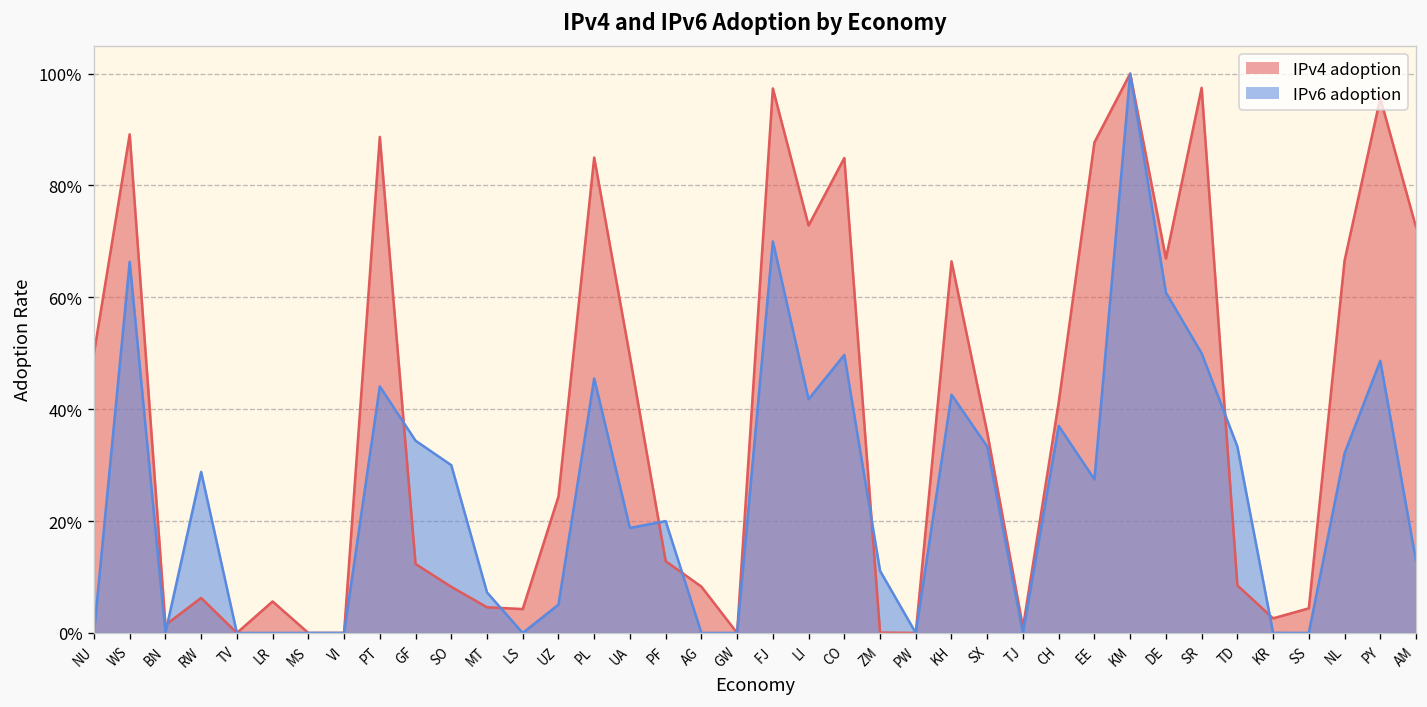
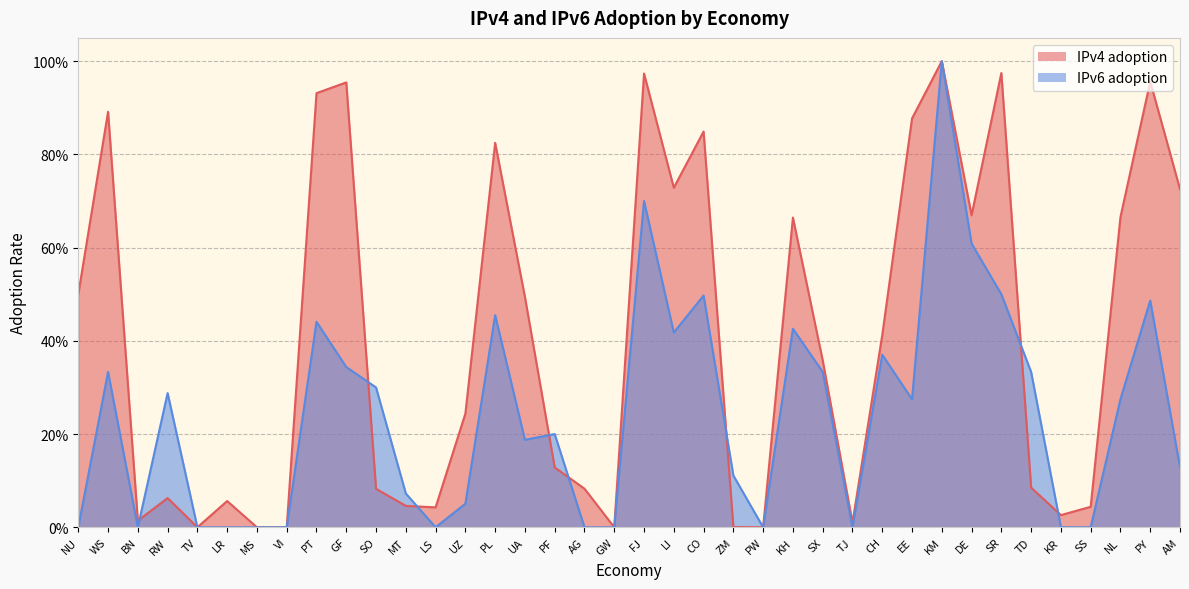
  {
    "IPv4 adoption": {
      "NU": "50%",
      "WS": "89%",
      "BN": "1%",
      "RW": "6%",
      "LR": "6%",
-     "PT": "89%",
-     "GF": "12%",
+     "PT": "93%",
+     "GF": "95%",
      "SO": "8%",
      "MT": "5%",
      "LS": "4%",
      "UZ": "24%",
-     "PL": "85%",
+     "PL": "82%",
      "UA": "49%",
      "PF": "13%",
      "AG": "8%",
      "FJ": "97%",
      "LI": "73%",
      "CO": "85%",
      "ZM": "0%",
      "KH": "66%",
      "SX": "36%",
      "TJ": "1%",
      "CH": "41%",
      "EE": "88%",
      "DE": "67%",
      "SR": "97%",
      "TD": "9%",
      "KR": "3%",
      "SS": "4%",
      "NL": "67%",
      "AM": "73%"
    },
    "IPv6 adoption": {
      "NU": "0%",
-     "WS": "66%",
+     "WS": "33%",
      "BN": "0%",
      "RW": "29%",
      "LR": "0%",
      "PT": "44%",
      "GF": "34%",
      "SO": "30%",
      "MT": "7%",
      "LS": "0%",
      "UZ": "5%",
      "PL": "46%",
      "UA": "19%",
      "PF": "20%",
      "AG": "0%",
      "FJ": "70%",
      "LI": "42%",
      "CO": "50%",
      "ZM": "11%",
      "KH": "43%",
      "SX": "33%",
      "TJ": "0%",
      "CH": "37%",
      "EE": "27%",
      "DE": "61%",
      "SR": "50%",
      "TD": "33%",
      "KR": "0%",
      "SS": "0%",
-     "NL": "32%",
+     "NL": "27%",
      "PY": "49%",
      "AM": "13%"
    }
  }
